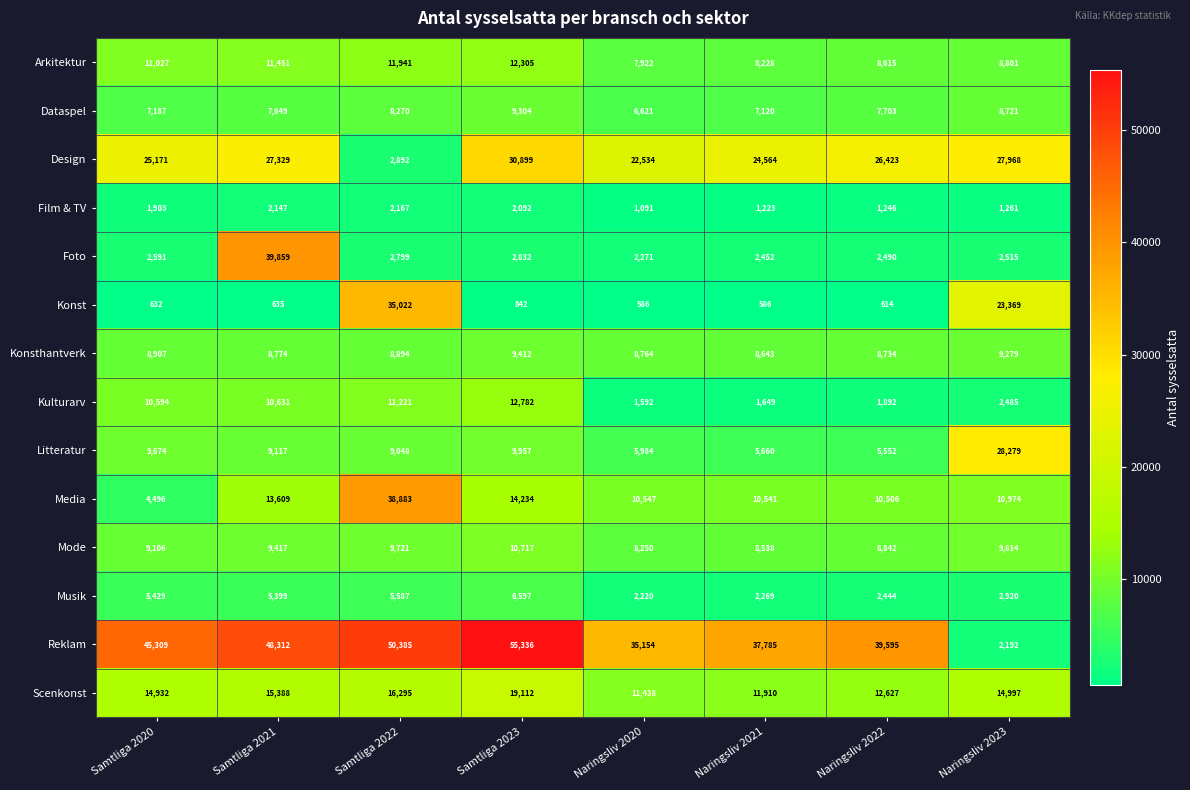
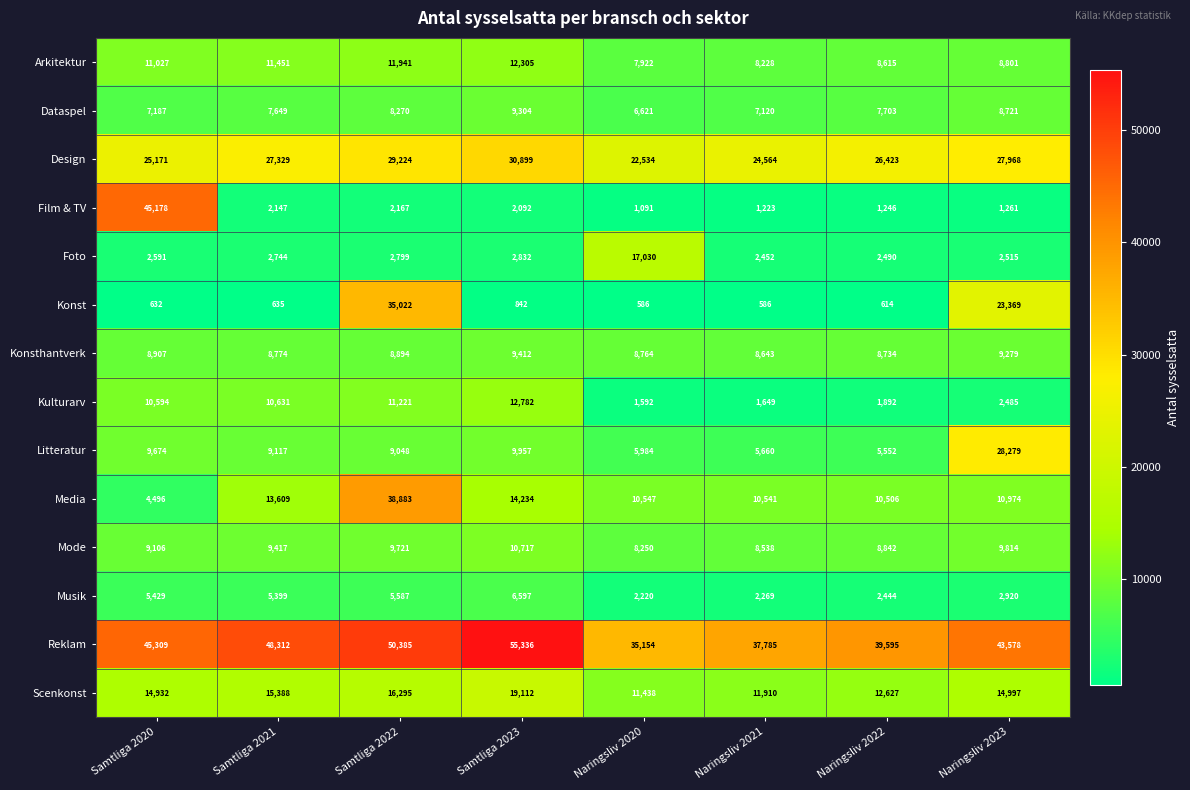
  {
    "Arkitektur": {
      "Samtliga 2020": "11,027",
      "Samtliga 2021": "11,451",
      "Samtliga 2022": "11,941",
      "Samtliga 2023": "12,305",
      "Naringsliv 2020": "7,922",
      "Naringsliv 2021": "8,228",
      "Naringsliv 2022": "8,615",
      "Naringsliv 2023": "8,801"
    },
    "Dataspel": {
      "Samtliga 2020": "7,187",
      "Samtliga 2021": "7,649",
      "Samtliga 2022": "8,270",
      "Samtliga 2023": "9,304",
      "Naringsliv 2020": "6,621",
      "Naringsliv 2021": "7,120",
      "Naringsliv 2022": "7,703",
      "Naringsliv 2023": "8,721"
    },
    "Design": {
      "Samtliga 2020": "25,171",
      "Samtliga 2021": "27,329",
-     "Samtliga 2022": "2,892",
+     "Samtliga 2022": "29,224",
      "Samtliga 2023": "30,899",
      "Naringsliv 2020": "22,534",
      "Naringsliv 2021": "24,564",
      "Naringsliv 2022": "26,423",
      "Naringsliv 2023": "27,968"
    },
    "Film & TV": {
-     "Samtliga 2020": "1,903",
+     "Samtliga 2020": "45,178",
      "Samtliga 2021": "2,147",
      "Samtliga 2022": "2,167",
      "Samtliga 2023": "2,092",
      "Naringsliv 2020": "1,091",
      "Naringsliv 2021": "1,223",
      "Naringsliv 2022": "1,246",
      "Naringsliv 2023": "1,261"
    },
    "Foto": {
      "Samtliga 2020": "2,591",
-     "Samtliga 2021": "39,859",
+     "Samtliga 2021": "2,744",
      "Samtliga 2022": "2,799",
      "Samtliga 2023": "2,832",
-     "Naringsliv 2020": "2,271",
+     "Naringsliv 2020": "17,030",
      "Naringsliv 2021": "2,452",
      "Naringsliv 2022": "2,490",
      "Naringsliv 2023": "2,515"
    },
    "Konst": {
      "Samtliga 2020": "632",
      "Samtliga 2021": "635",
      "Samtliga 2022": "35,022",
      "Samtliga 2023": "842",
      "Naringsliv 2020": "586",
      "Naringsliv 2021": "586",
      "Naringsliv 2022": "614",
      "Naringsliv 2023": "23,369"
    },
    "Konsthantverk": {
      "Samtliga 2020": "8,907",
      "Samtliga 2021": "8,774",
      "Samtliga 2022": "8,894",
      "Samtliga 2023": "9,412",
      "Naringsliv 2020": "8,764",
      "Naringsliv 2021": "8,643",
      "Naringsliv 2022": "8,734",
      "Naringsliv 2023": "9,279"
    },
    "Kulturarv": {
      "Samtliga 2020": "10,594",
      "Samtliga 2021": "10,631",
      "Samtliga 2022": "11,221",
      "Samtliga 2023": "12,782",
      "Naringsliv 2020": "1,592",
      "Naringsliv 2021": "1,649",
      "Naringsliv 2022": "1,892",
      "Naringsliv 2023": "2,485"
    },
    "Litteratur": {
      "Samtliga 2020": "9,674",
      "Samtliga 2021": "9,117",
      "Samtliga 2022": "9,048",
      "Samtliga 2023": "9,957",
      "Naringsliv 2020": "5,984",
      "Naringsliv 2021": "5,660",
      "Naringsliv 2022": "5,552",
      "Naringsliv 2023": "28,279"
    },
    "Media": {
      "Samtliga 2020": "4,496",
      "Samtliga 2021": "13,609",
      "Samtliga 2022": "38,883",
      "Samtliga 2023": "14,234",
      "Naringsliv 2020": "10,547",
      "Naringsliv 2021": "10,541",
      "Naringsliv 2022": "10,506",
      "Naringsliv 2023": "10,974"
    },
    "Mode": {
      "Samtliga 2020": "9,106",
      "Samtliga 2021": "9,417",
      "Samtliga 2022": "9,721",
      "Samtliga 2023": "10,717",
      "Naringsliv 2020": "8,250",
      "Naringsliv 2021": "8,538",
      "Naringsliv 2022": "8,842",
      "Naringsliv 2023": "9,814"
    },
    "Musik": {
      "Samtliga 2020": "5,429",
      "Samtliga 2021": "5,399",
      "Samtliga 2022": "5,587",
      "Samtliga 2023": "6,597",
      "Naringsliv 2020": "2,220",
      "Naringsliv 2021": "2,269",
      "Naringsliv 2022": "2,444",
      "Naringsliv 2023": "2,920"
    },
    "Reklam": {
      "Samtliga 2020": "45,309",
      "Samtliga 2021": "48,312",
      "Samtliga 2022": "50,385",
      "Samtliga 2023": "55,336",
      "Naringsliv 2020": "35,154",
      "Naringsliv 2021": "37,785",
      "Naringsliv 2022": "39,595",
-     "Naringsliv 2023": "2,192"
+     "Naringsliv 2023": "43,578"
    },
    "Scenkonst": {
      "Samtliga 2020": "14,932",
      "Samtliga 2021": "15,388",
      "Samtliga 2022": "16,295",
      "Samtliga 2023": "19,112",
      "Naringsliv 2020": "11,438",
      "Naringsliv 2021": "11,910",
      "Naringsliv 2022": "12,627",
      "Naringsliv 2023": "14,997"
    }
  }
